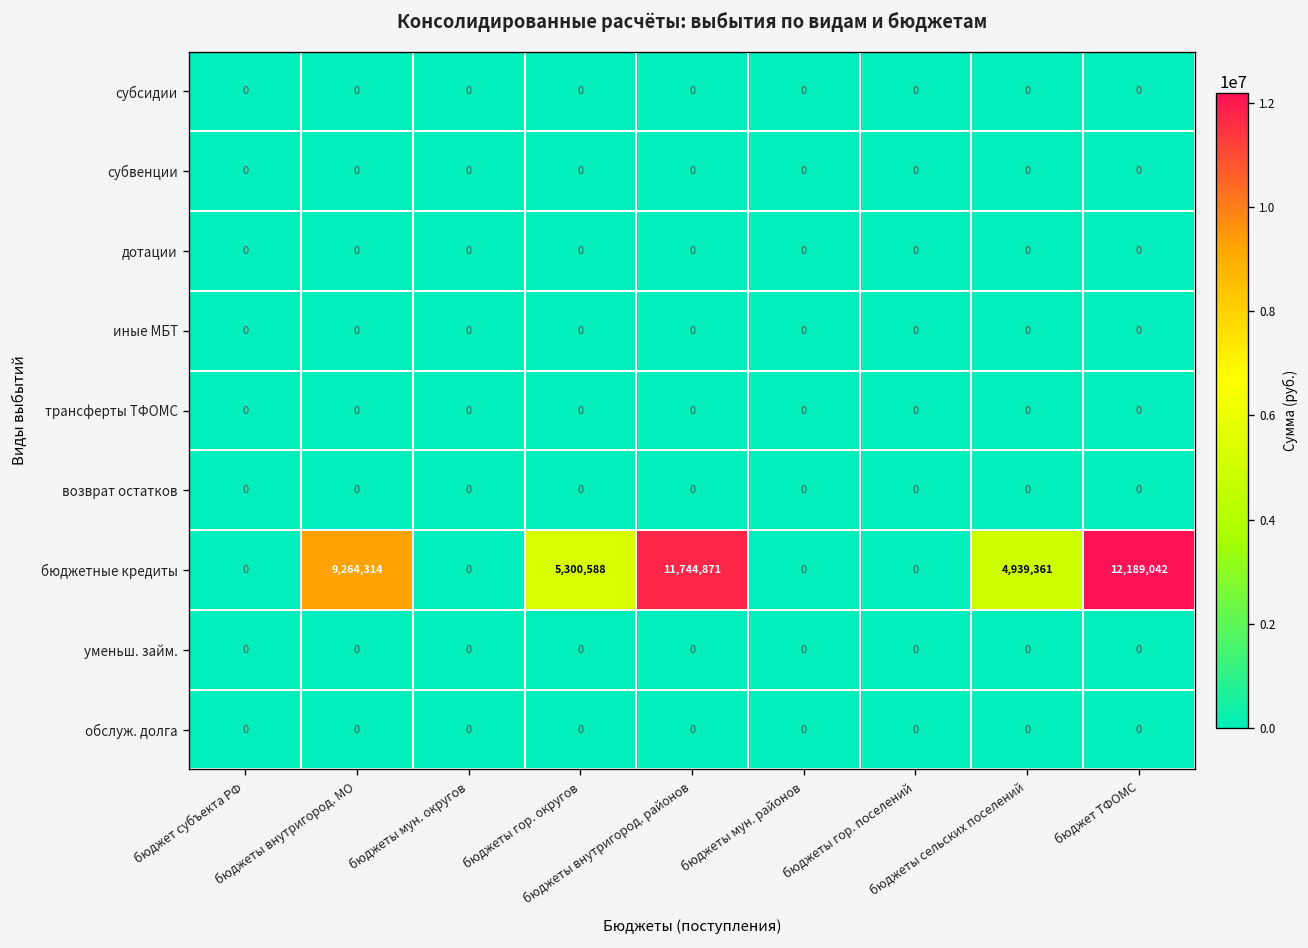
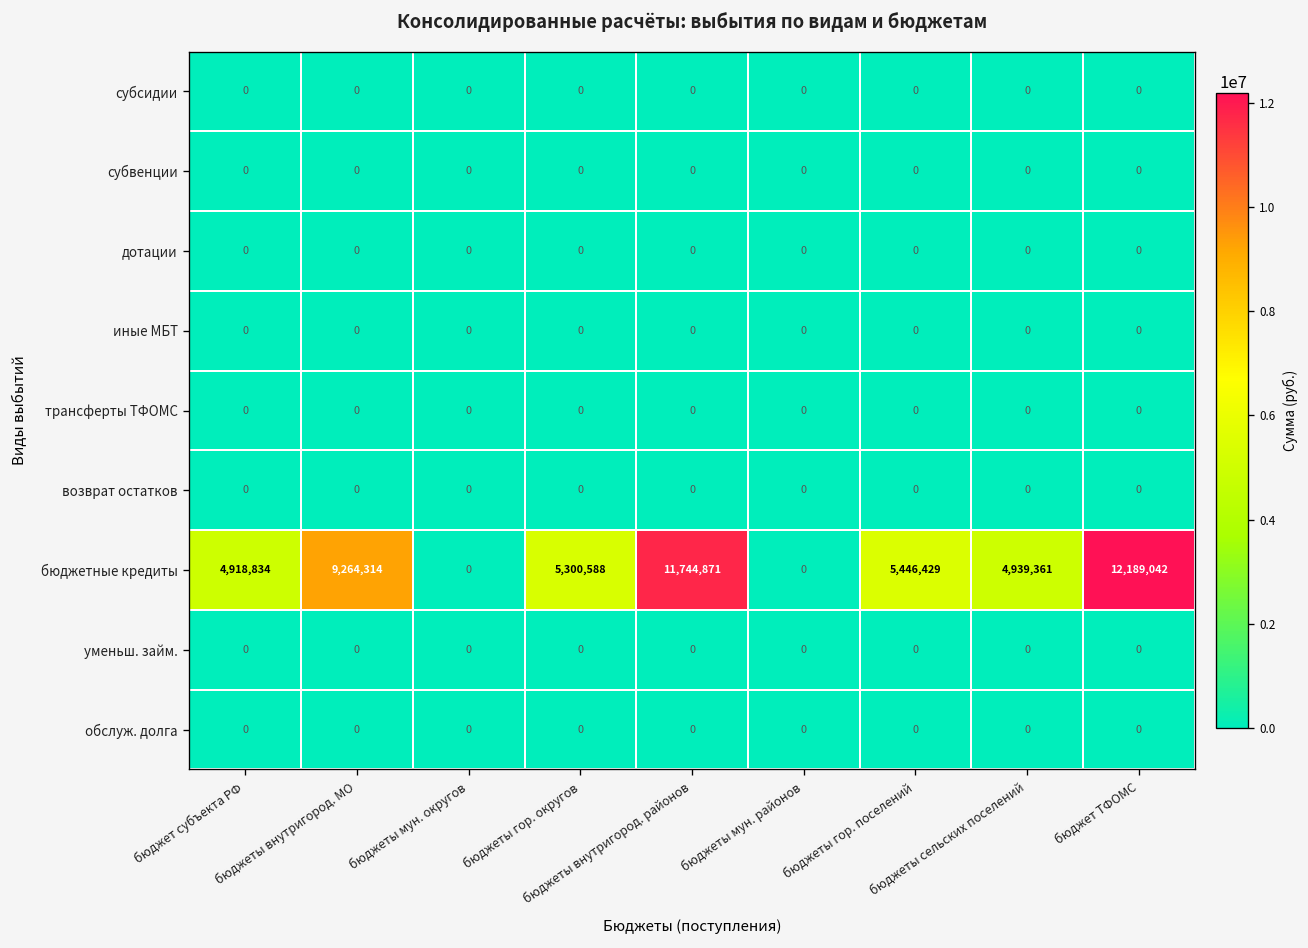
  {
    "субсидии": {
      "бюджет субъекта РФ": "0",
      "бюджеты внутригород. МО": "0",
      "бюджеты мун. округов": "0",
      "бюджеты гор. округов": "0",
      "бюджеты внутригород. районов": "0",
      "бюджеты мун. районов": "0",
      "бюджеты гор. поселений": "0",
      "бюджеты сельских поселений": "0",
      "бюджет ТФОМС": "0"
    },
    "субвенции": {
      "бюджет субъекта РФ": "0",
      "бюджеты внутригород. МО": "0",
      "бюджеты мун. округов": "0",
      "бюджеты гор. округов": "0",
      "бюджеты внутригород. районов": "0",
      "бюджеты мун. районов": "0",
      "бюджеты гор. поселений": "0",
      "бюджеты сельских поселений": "0",
      "бюджет ТФОМС": "0"
    },
    "дотации": {
      "бюджет субъекта РФ": "0",
      "бюджеты внутригород. МО": "0",
      "бюджеты мун. округов": "0",
      "бюджеты гор. округов": "0",
      "бюджеты внутригород. районов": "0",
      "бюджеты мун. районов": "0",
      "бюджеты гор. поселений": "0",
      "бюджеты сельских поселений": "0",
      "бюджет ТФОМС": "0"
    },
    "иные МБТ": {
      "бюджет субъекта РФ": "0",
      "бюджеты внутригород. МО": "0",
      "бюджеты мун. округов": "0",
      "бюджеты гор. округов": "0",
      "бюджеты внутригород. районов": "0",
      "бюджеты мун. районов": "0",
      "бюджеты гор. поселений": "0",
      "бюджеты сельских поселений": "0",
      "бюджет ТФОМС": "0"
    },
    "трансферты ТФОМС": {
      "бюджет субъекта РФ": "0",
      "бюджеты внутригород. МО": "0",
      "бюджеты мун. округов": "0",
      "бюджеты гор. округов": "0",
      "бюджеты внутригород. районов": "0",
      "бюджеты мун. районов": "0",
      "бюджеты гор. поселений": "0",
      "бюджеты сельских поселений": "0",
      "бюджет ТФОМС": "0"
    },
    "возврат остатков": {
      "бюджет субъекта РФ": "0",
      "бюджеты внутригород. МО": "0",
      "бюджеты мун. округов": "0",
      "бюджеты гор. округов": "0",
      "бюджеты внутригород. районов": "0",
      "бюджеты мун. районов": "0",
      "бюджеты гор. поселений": "0",
      "бюджеты сельских поселений": "0",
      "бюджет ТФОМС": "0"
    },
    "бюджетные кредиты": {
-     "бюджет субъекта РФ": "0",
+     "бюджет субъекта РФ": "4,918,834",
      "бюджеты внутригород. МО": "9,264,314",
      "бюджеты мун. округов": "0",
      "бюджеты гор. округов": "5,300,588",
      "бюджеты внутригород. районов": "11,744,871",
      "бюджеты мун. районов": "0",
-     "бюджеты гор. поселений": "0",
+     "бюджеты гор. поселений": "5,446,429",
      "бюджеты сельских поселений": "4,939,361",
      "бюджет ТФОМС": "12,189,042"
    },
    "уменьш. займ.": {
      "бюджет субъекта РФ": "0",
      "бюджеты внутригород. МО": "0",
      "бюджеты мун. округов": "0",
      "бюджеты гор. округов": "0",
      "бюджеты внутригород. районов": "0",
      "бюджеты мун. районов": "0",
      "бюджеты гор. поселений": "0",
      "бюджеты сельских поселений": "0",
      "бюджет ТФОМС": "0"
    },
    "обслуж. долга": {
      "бюджет субъекта РФ": "0",
      "бюджеты внутригород. МО": "0",
      "бюджеты мун. округов": "0",
      "бюджеты гор. округов": "0",
      "бюджеты внутригород. районов": "0",
      "бюджеты мун. районов": "0",
      "бюджеты гор. поселений": "0",
      "бюджеты сельских поселений": "0",
      "бюджет ТФОМС": "0"
    }
  }
